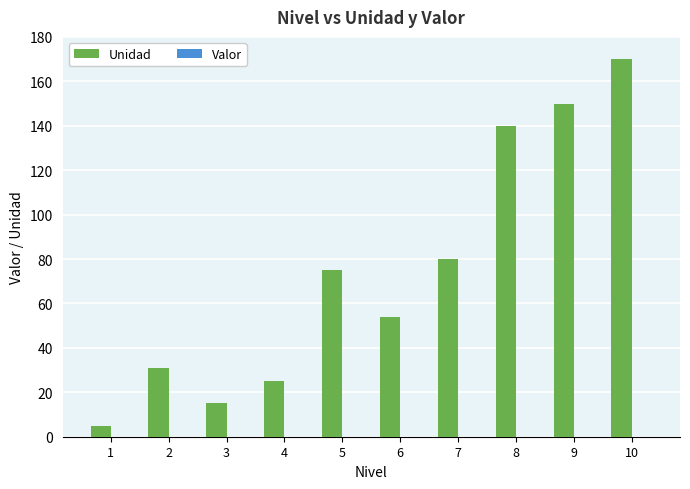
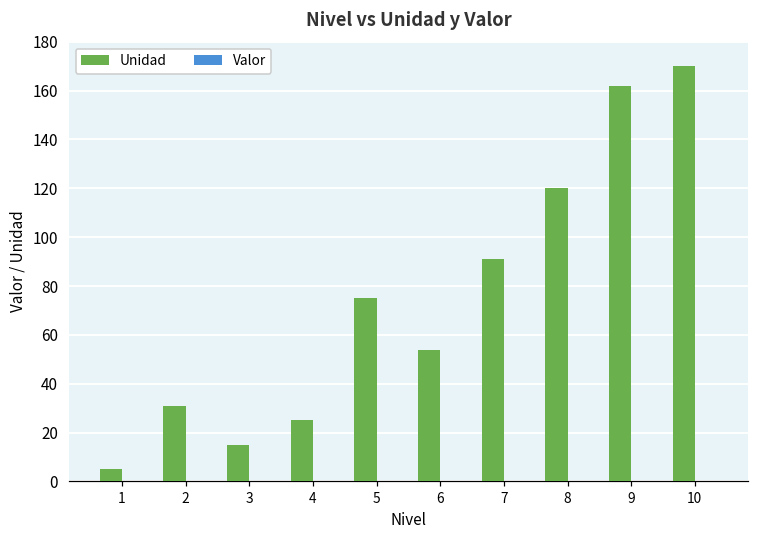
  {
    "Unidad": {
      "1": 5,
      "2": 31,
      "3": 15,
      "4": 25,
      "5": 75,
      "6": 54,
-     "7": 80,
-     "8": 140,
-     "9": 150,
+     "7": 91,
+     "8": 120,
+     "9": 162,
      "10": 170
    },
    "Valor": {
      "1": 0,
      "2": 0,
      "3": 0,
      "4": 0,
      "5": 0,
      "6": 0,
      "7": 0,
      "8": 0,
      "9": 0,
      "10": 0
    }
  }
